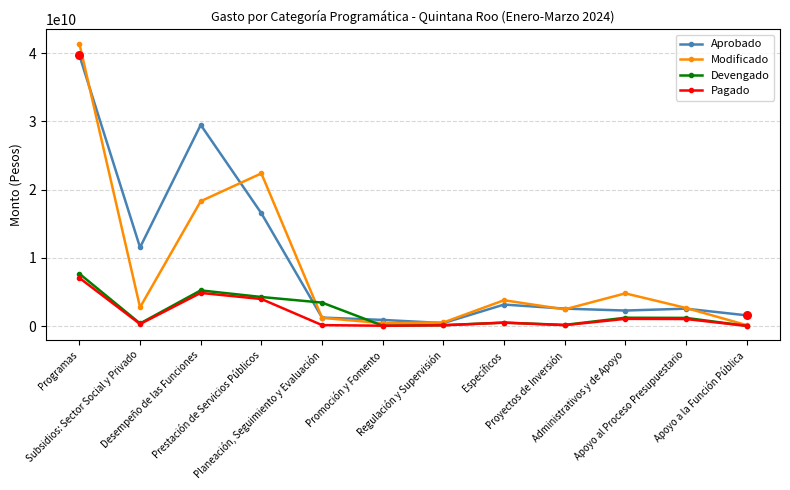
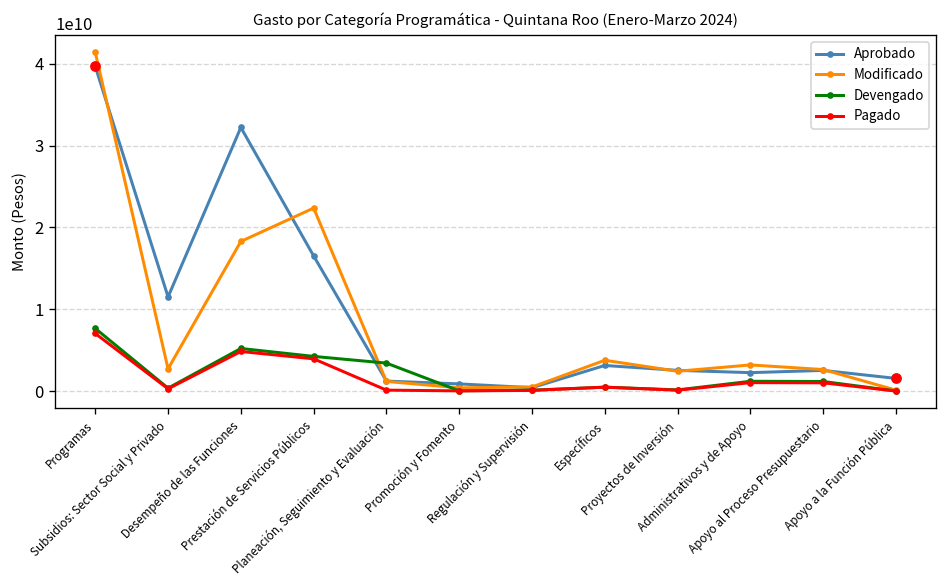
  {
    "Aprobado": {
      "Subsidios: Sector Social y Privado": 12000000000,
-     "Desempeño de las Funciones": 29000000000,
+     "Desempeño de las Funciones": 32000000000,
      "Prestación de Servicios Públicos": 17000000000,
      "Promoción y Fomento": 1000000000,
      "Específicos": 3000000000,
      "Administrativos y de Apoyo": 2000000000
    },
    "Modificado": {
      "Programas": 41000000000,
      "Subsidios: Sector Social y Privado": 3000000000,
      "Desempeño de las Funciones": 18000000000,
      "Prestación de Servicios Públicos": 22000000000,
      "Específicos": 4000000000,
-     "Administrativos y de Apoyo": 5000000000
+     "Administrativos y de Apoyo": 3000000000
    },
    "Devengado": {
      "Programas": 8000000000,
      "Planeación, Seguimiento y Evaluación": 3000000000
    }
  }
